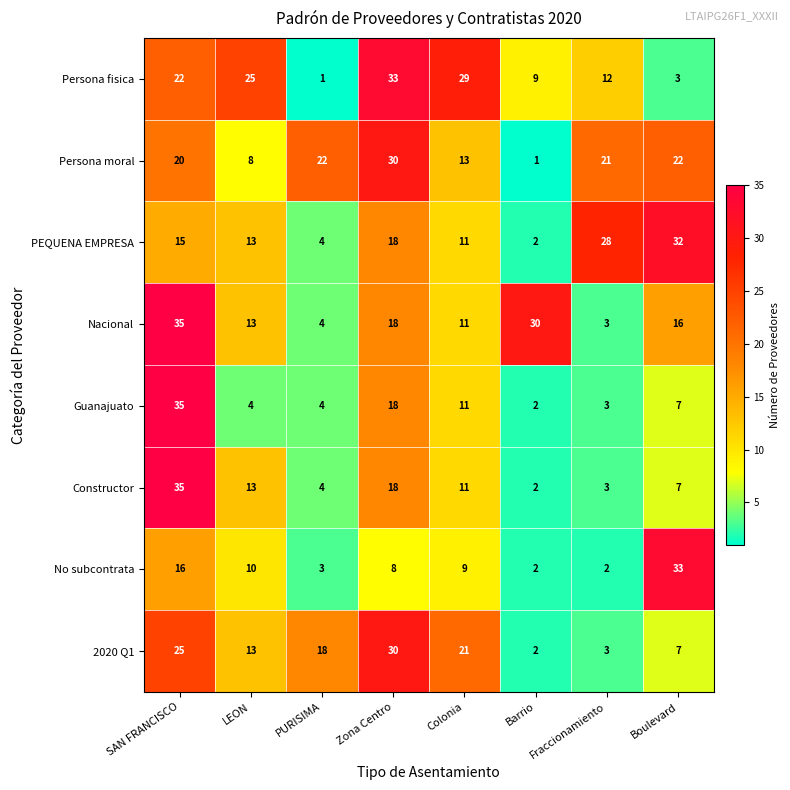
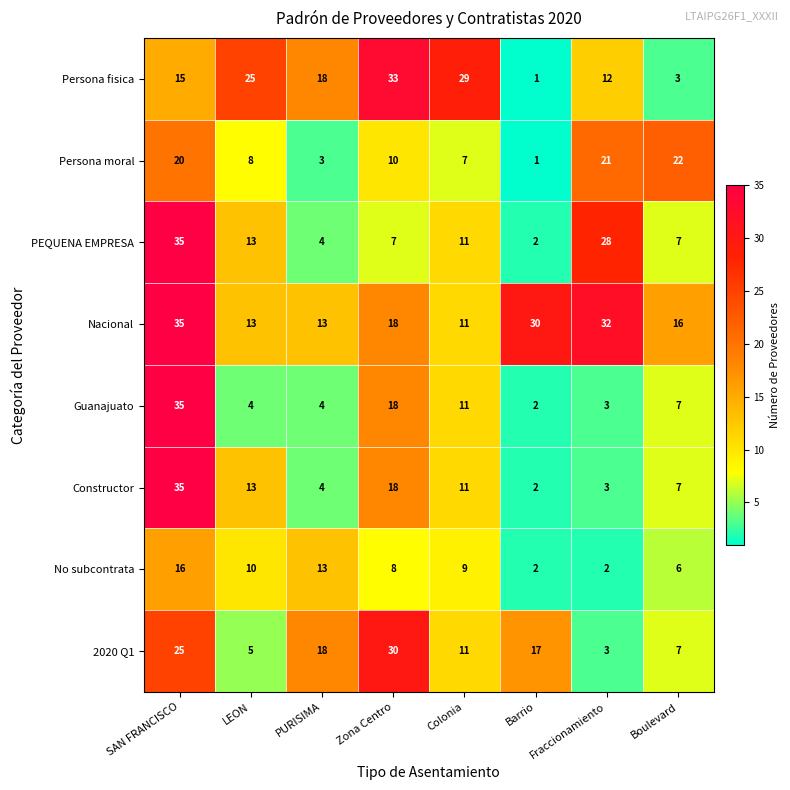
  {
    "Persona fisica": {
-     "SAN FRANCISCO": 22,
+     "SAN FRANCISCO": 15,
      "LEON": 25,
-     "PURISIMA": 1,
+     "PURISIMA": 18,
      "Zona Centro": 33,
      "Colonia": 29,
-     "Barrio": 9,
+     "Barrio": 1,
      "Fraccionamiento": 12,
      "Boulevard": 3
    },
    "Persona moral": {
      "SAN FRANCISCO": 20,
      "LEON": 8,
-     "PURISIMA": 22,
-     "Zona Centro": 30,
-     "Colonia": 13,
+     "PURISIMA": 3,
+     "Zona Centro": 10,
+     "Colonia": 7,
      "Barrio": 1,
      "Fraccionamiento": 21,
      "Boulevard": 22
    },
    "PEQUENA EMPRESA": {
-     "SAN FRANCISCO": 15,
+     "SAN FRANCISCO": 35,
      "LEON": 13,
      "PURISIMA": 4,
-     "Zona Centro": 18,
+     "Zona Centro": 7,
      "Colonia": 11,
      "Barrio": 2,
      "Fraccionamiento": 28,
-     "Boulevard": 32
+     "Boulevard": 7
    },
    "Nacional": {
      "SAN FRANCISCO": 35,
      "LEON": 13,
-     "PURISIMA": 4,
+     "PURISIMA": 13,
      "Zona Centro": 18,
      "Colonia": 11,
      "Barrio": 30,
-     "Fraccionamiento": 3,
+     "Fraccionamiento": 32,
      "Boulevard": 16
    },
    "Guanajuato": {
      "SAN FRANCISCO": 35,
      "LEON": 4,
      "PURISIMA": 4,
      "Zona Centro": 18,
      "Colonia": 11,
      "Barrio": 2,
      "Fraccionamiento": 3,
      "Boulevard": 7
    },
    "Constructor": {
      "SAN FRANCISCO": 35,
      "LEON": 13,
      "PURISIMA": 4,
      "Zona Centro": 18,
      "Colonia": 11,
      "Barrio": 2,
      "Fraccionamiento": 3,
      "Boulevard": 7
    },
    "No subcontrata": {
      "SAN FRANCISCO": 16,
      "LEON": 10,
-     "PURISIMA": 3,
+     "PURISIMA": 13,
      "Zona Centro": 8,
      "Colonia": 9,
      "Barrio": 2,
      "Fraccionamiento": 2,
-     "Boulevard": 33
+     "Boulevard": 6
    },
    "2020 Q1": {
      "SAN FRANCISCO": 25,
-     "LEON": 13,
+     "LEON": 5,
      "PURISIMA": 18,
      "Zona Centro": 30,
-     "Colonia": 21,
-     "Barrio": 2,
+     "Colonia": 11,
+     "Barrio": 17,
      "Fraccionamiento": 3,
      "Boulevard": 7
    }
  }
